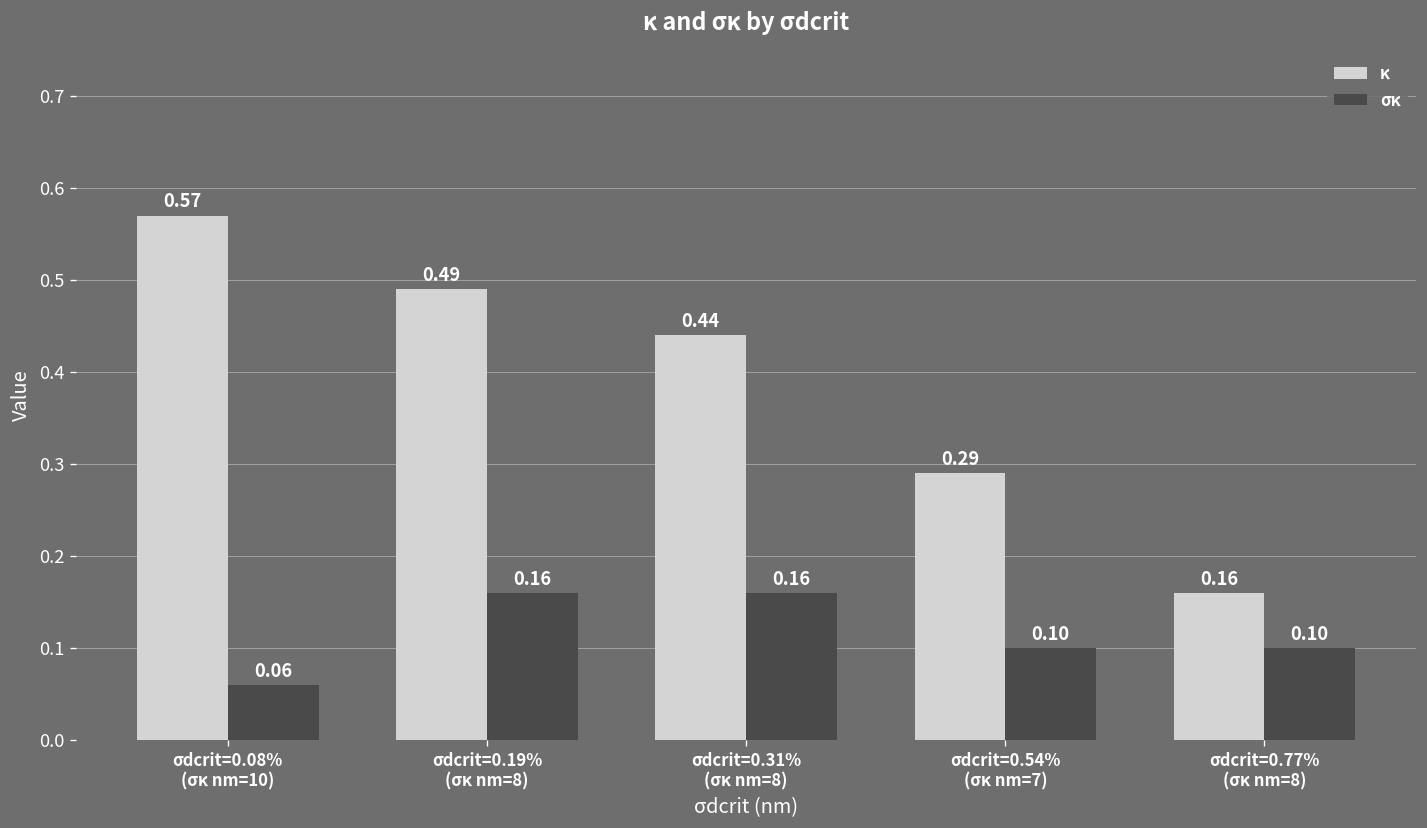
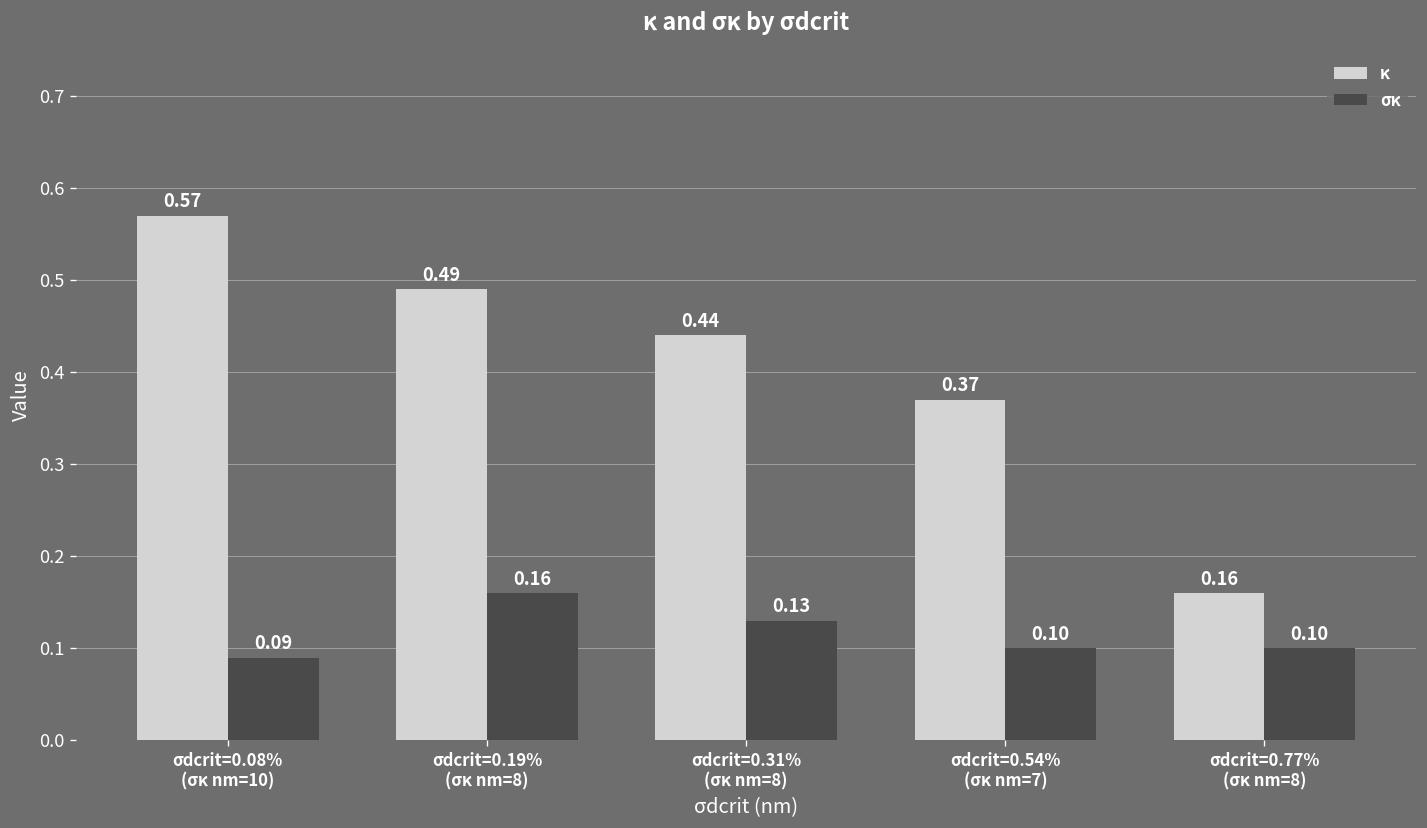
  {
    "κ": {
      "σdcrit=0.08% (σκ nm=10)": 0.57,
      "σdcrit=0.19% (σκ nm=8)": 0.49,
      "σdcrit=0.31% (σκ nm=8)": 0.44,
-     "σdcrit=0.54% (σκ nm=7)": 0.29,
+     "σdcrit=0.54% (σκ nm=7)": 0.37,
      "σdcrit=0.77% (σκ nm=8)": 0.16
    },
    "σκ": {
-     "σdcrit=0.08% (σκ nm=10)": 0.06,
+     "σdcrit=0.08% (σκ nm=10)": 0.09,
      "σdcrit=0.19% (σκ nm=8)": 0.16,
-     "σdcrit=0.31% (σκ nm=8)": 0.16,
+     "σdcrit=0.31% (σκ nm=8)": 0.13,
      "σdcrit=0.54% (σκ nm=7)": 0.10,
      "σdcrit=0.77% (σκ nm=8)": 0.10
    }
  }
